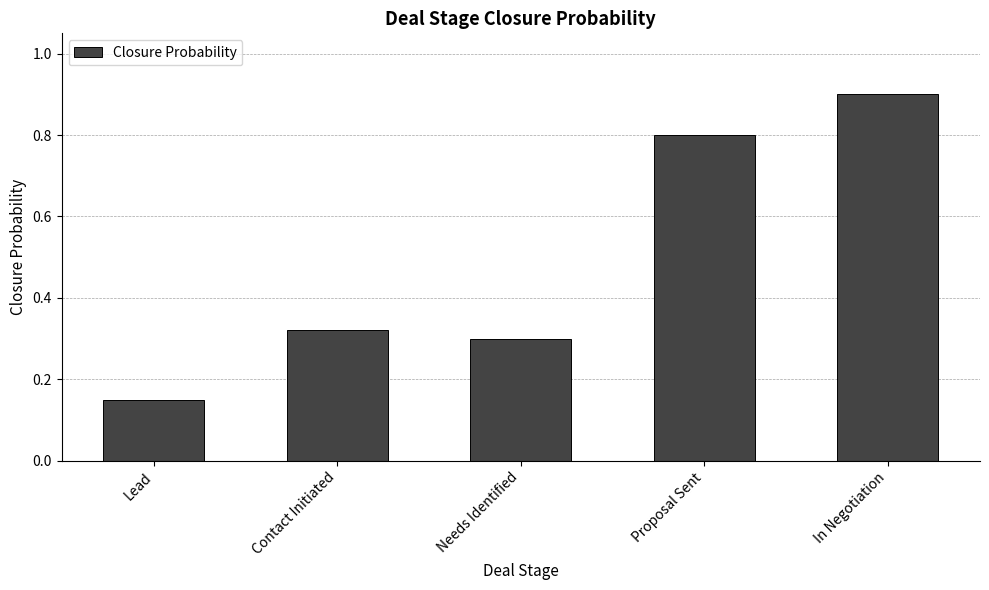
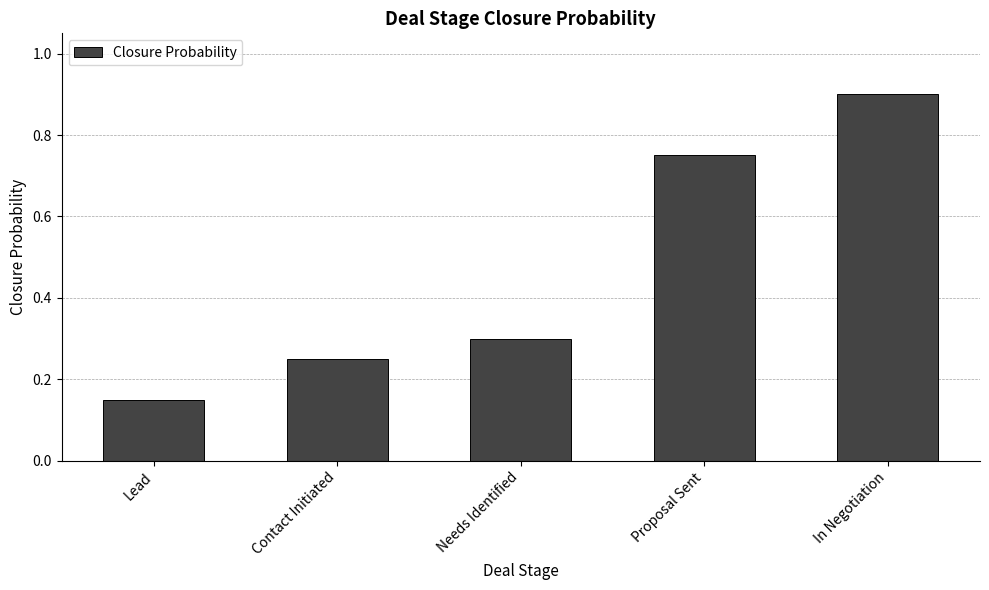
  {
    "Lead": 0.15,
-   "Contact Initiated": 0.32,
+   "Contact Initiated": 0.25,
    "Needs Identified": 0.30,
-   "Proposal Sent": 0.80,
+   "Proposal Sent": 0.75,
    "In Negotiation": 0.90
  }
